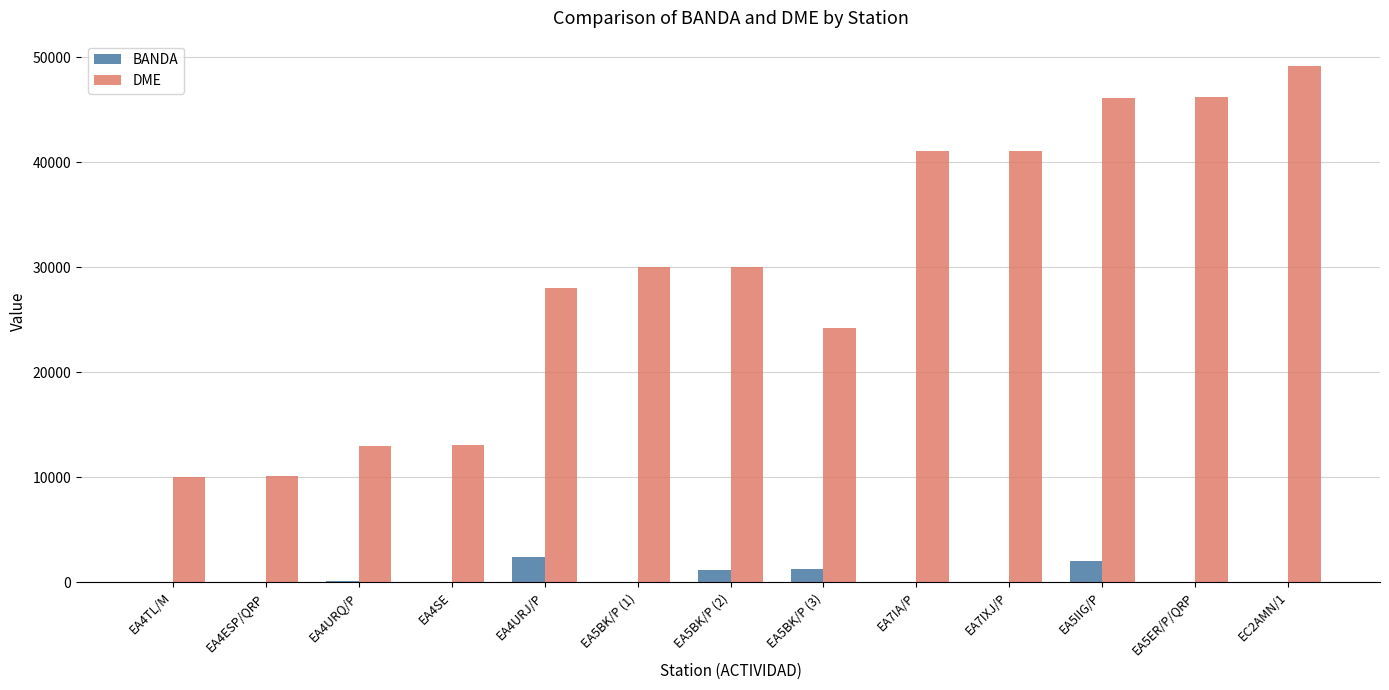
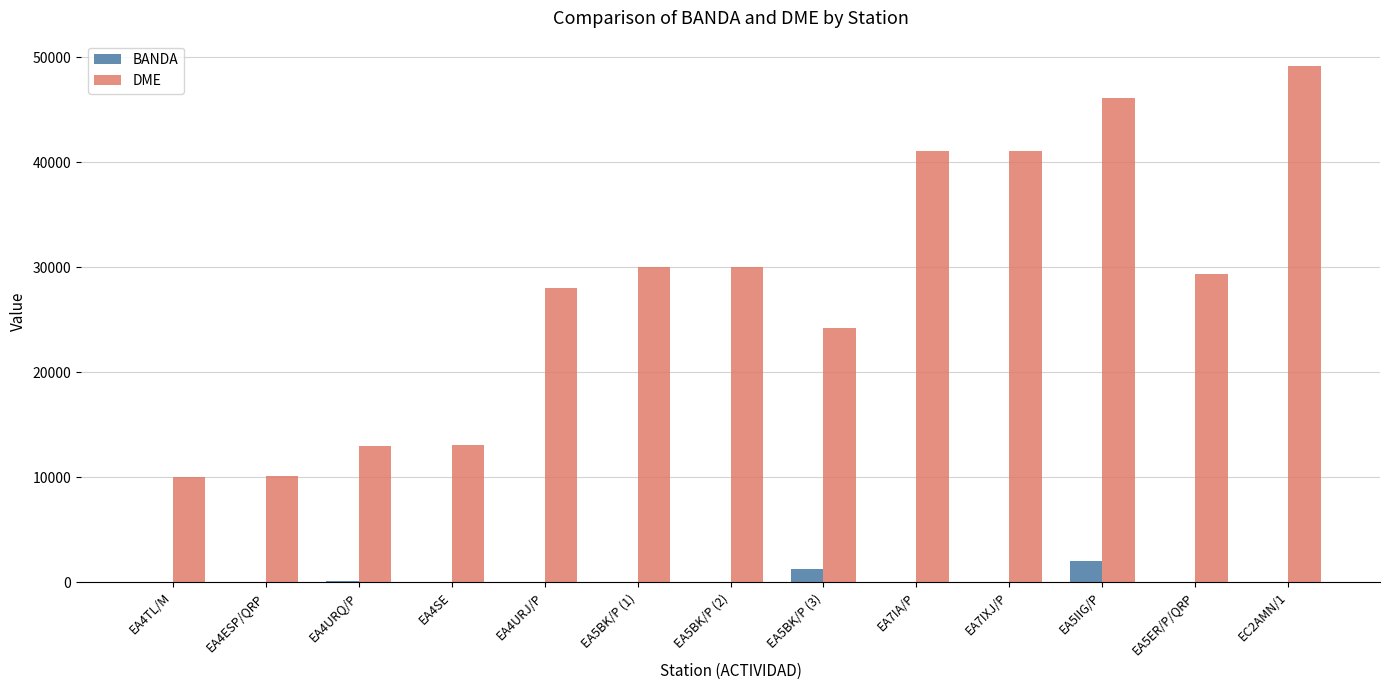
  {
    "BANDA": {
-     "EA4URJ/P": 2400,
-     "EA5BK/P (2)": 1100,
+     "EA4URJ/P": 0,
+     "EA5BK/P (2)": 0,
      "EA5BK/P (3)": 1200,
      "EA5IIG/P": 2000
    },
    "DME": {
      "EA4TL/M": 10000,
      "EA4ESP/QRP": 10100,
      "EA4URQ/P": 13000,
      "EA4SE": 13100,
      "EA4URJ/P": 28000,
      "EA5BK/P (1)": 30000,
      "EA5BK/P (2)": 30000,
      "EA5BK/P (3)": 24200,
      "EA7IA/P": 41100,
      "EA7IXJ/P": 41100,
      "EA5IIG/P": 46200,
-     "EA5ER/P/QRP": 46200,
+     "EA5ER/P/QRP": 29300,
      "EC2AMN/1": 49100
    }
  }
